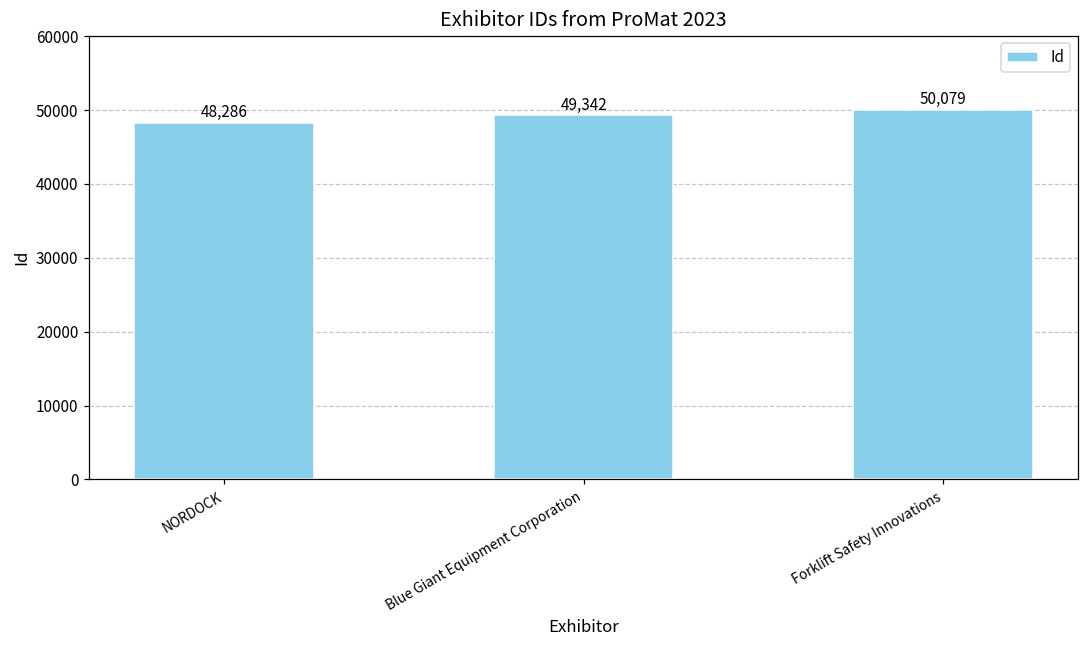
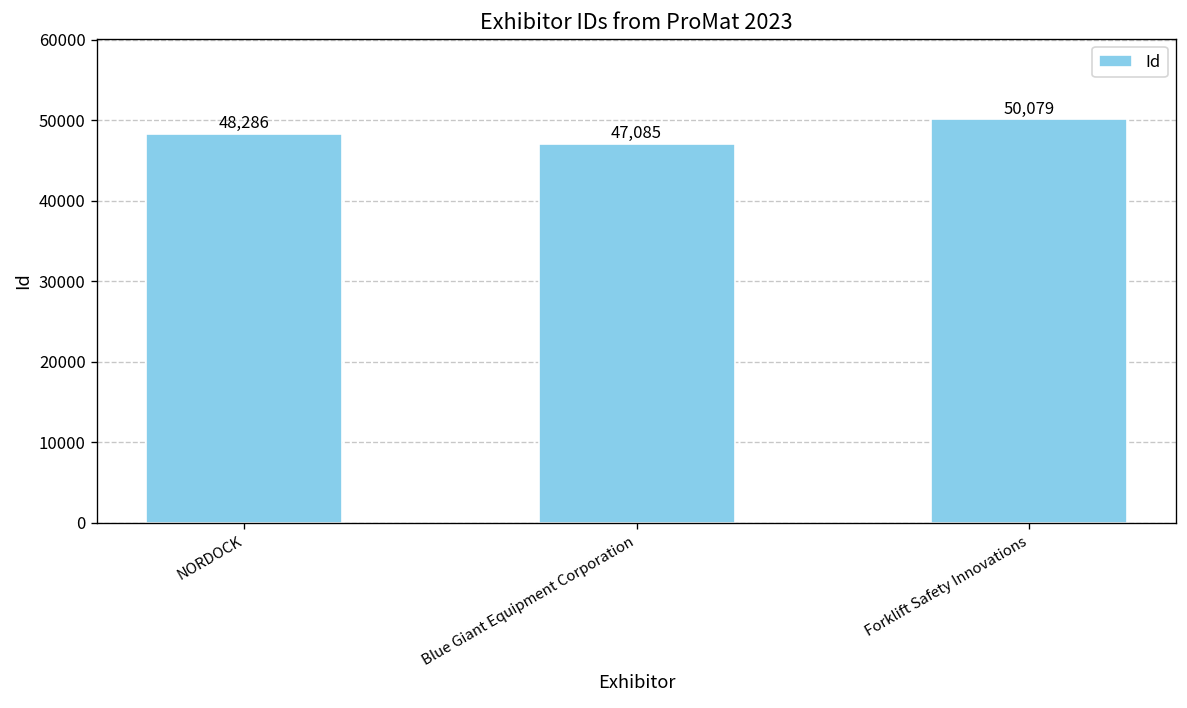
  {
    "NORDOCK": "48,286",
-   "Blue Giant Equipment Corporation": "49,342",
+   "Blue Giant Equipment Corporation": "47,085",
    "Forklift Safety Innovations": "50,079"
  }
